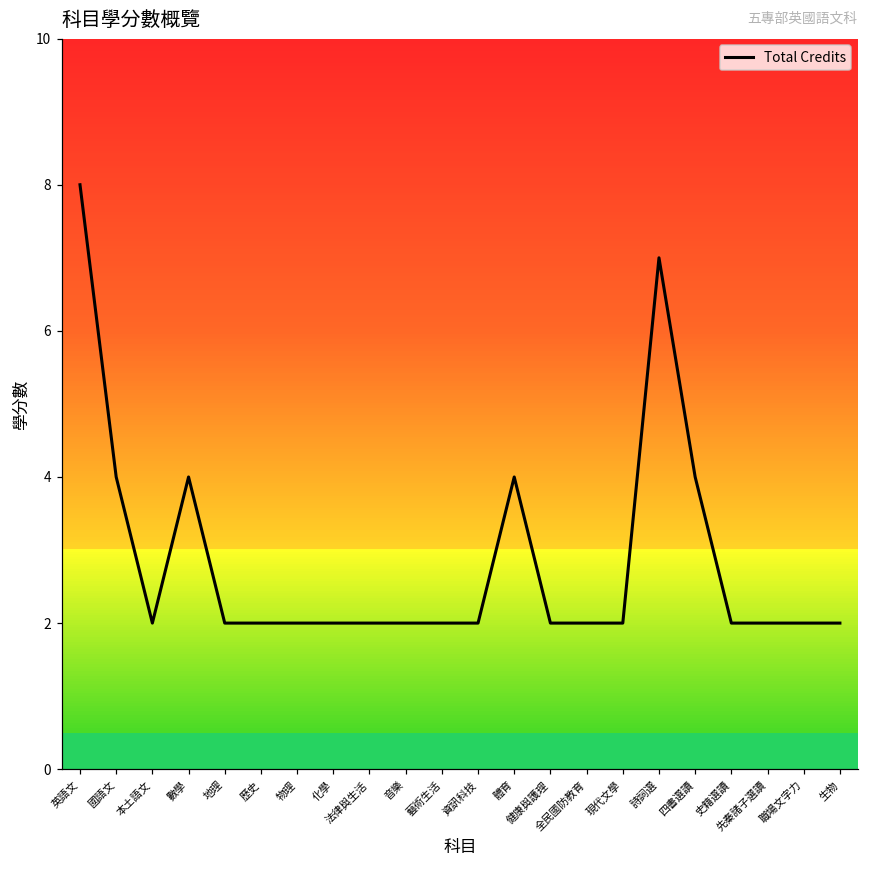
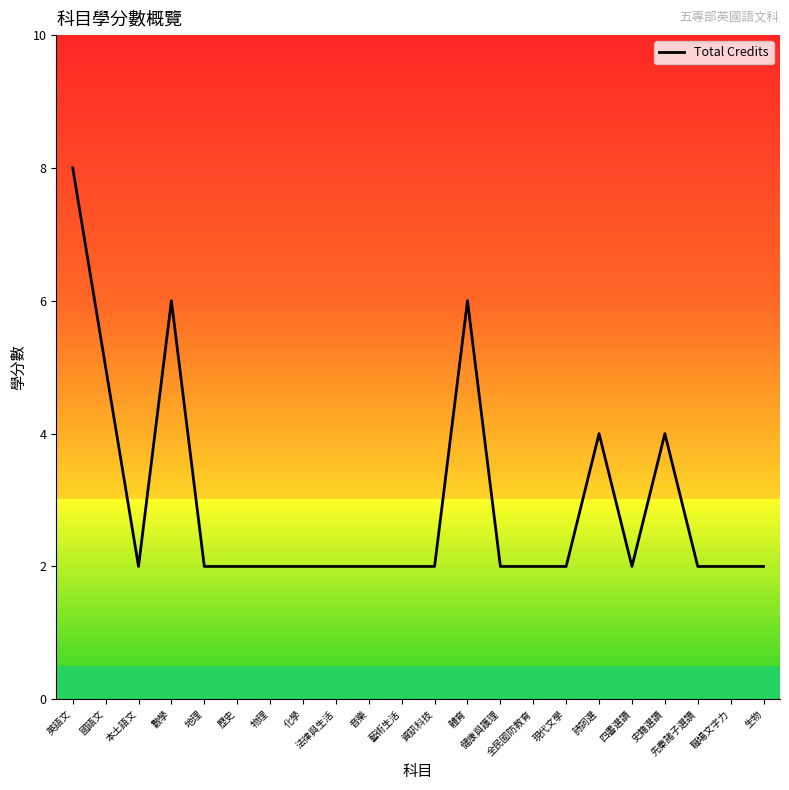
  {
    "英語文": 8,
-   "國語文": 4,
+   "國語文": 5,
    "本土語文": 2,
-   "數學": 4,
+   "數學": 6,
    "地理": 2,
    "歷史": 2,
    "物理": 2,
    "化學": 2,
    "法律與生活": 2,
    "音樂": 2,
    "藝術生活": 2,
    "資訊科技": 2,
-   "體育": 4,
+   "體育": 6,
    "健康與護理": 2,
    "全民國防教育": 2,
    "現代文學": 2,
-   "詩詞選": 7,
-   "四書選讀": 4,
-   "史籍選讀": 2,
+   "詩詞選": 4,
+   "四書選讀": 2,
+   "史籍選讀": 4,
    "先秦諸子選讀": 2,
    "職場文字力": 2,
    "生物": 2
  }
